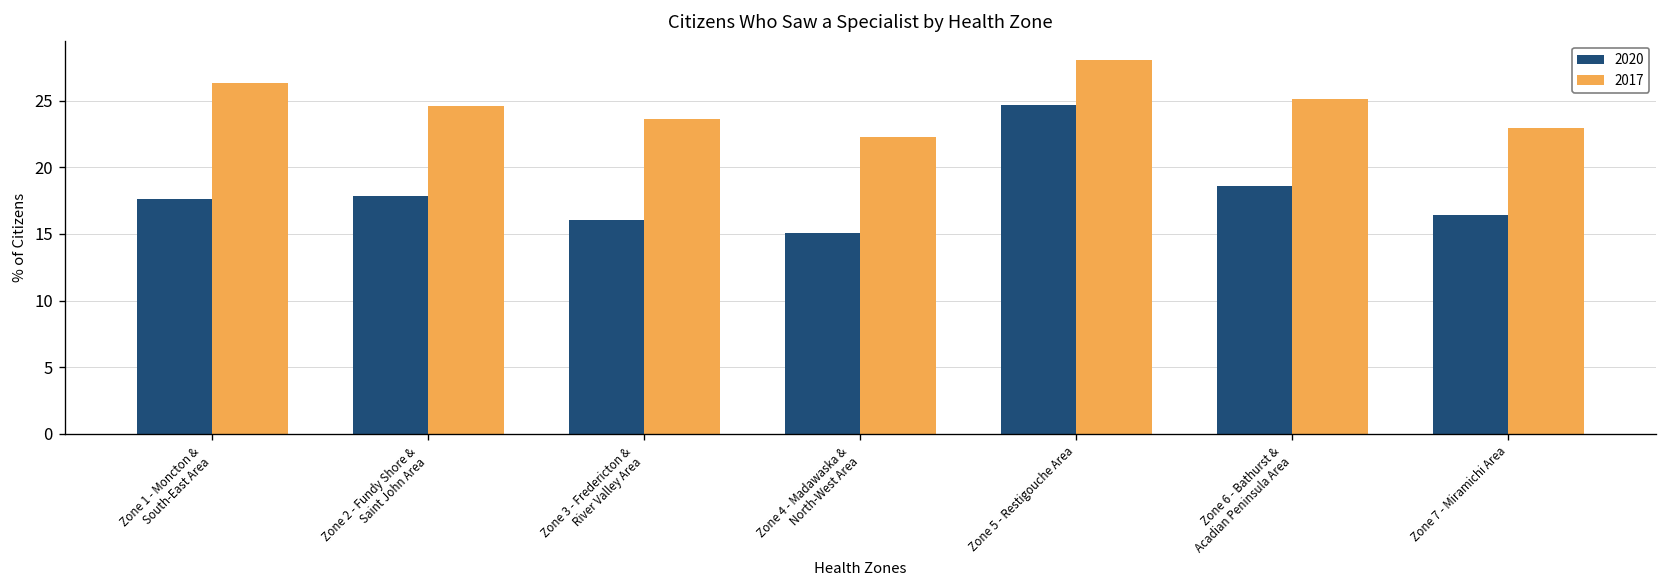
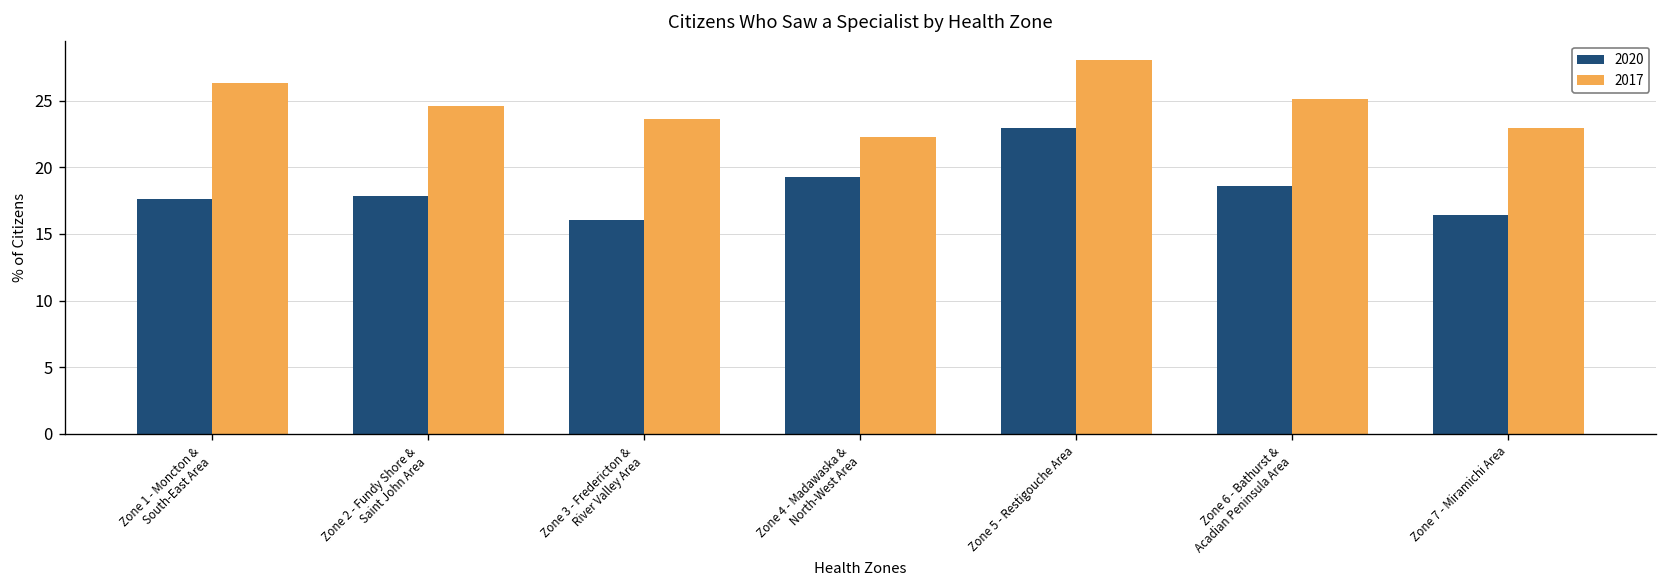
  {
    "2020": {
      "Zone 1 - Moncton & South-East Area": 17.7,
      "Zone 2 - Fundy Shore & Saint John Area": 17.9,
      "Zone 3 - Fredericton & River Valley Area": 16.1,
-     "Zone 4 - Madawaska & North-West Area": 15.1,
-     "Zone 5 - Restigouche Area": 24.7,
+     "Zone 4 - Madawaska & North-West Area": 19.3,
+     "Zone 5 - Restigouche Area": 23.0,
      "Zone 6 - Bathurst & Acadian Peninsula Area": 18.6,
      "Zone 7 - Miramichi Area": 16.4
    },
    "2017": {
      "Zone 1 - Moncton & South-East Area": 26.4,
      "Zone 2 - Fundy Shore & Saint John Area": 24.6,
      "Zone 3 - Fredericton & River Valley Area": 23.6,
      "Zone 4 - Madawaska & North-West Area": 22.3,
      "Zone 5 - Restigouche Area": 28.1,
      "Zone 6 - Bathurst & Acadian Peninsula Area": 25.1,
      "Zone 7 - Miramichi Area": 23.0
    }
  }
